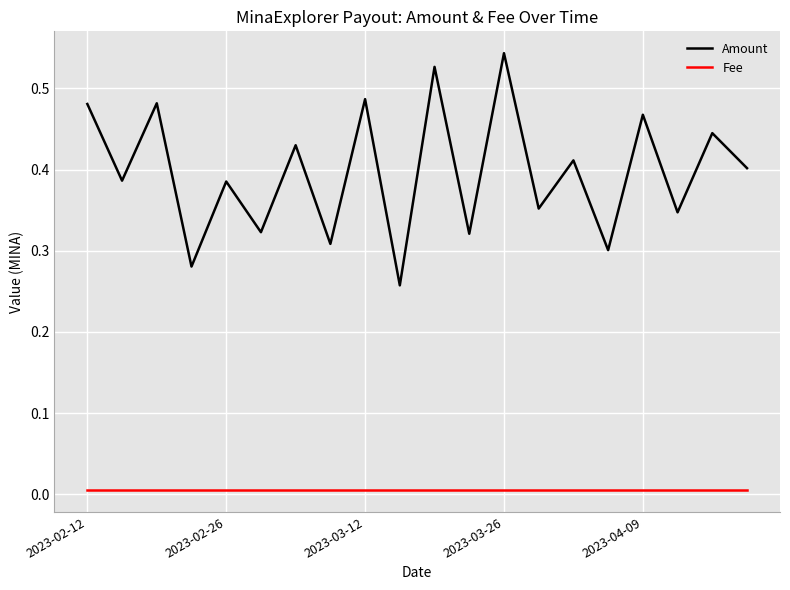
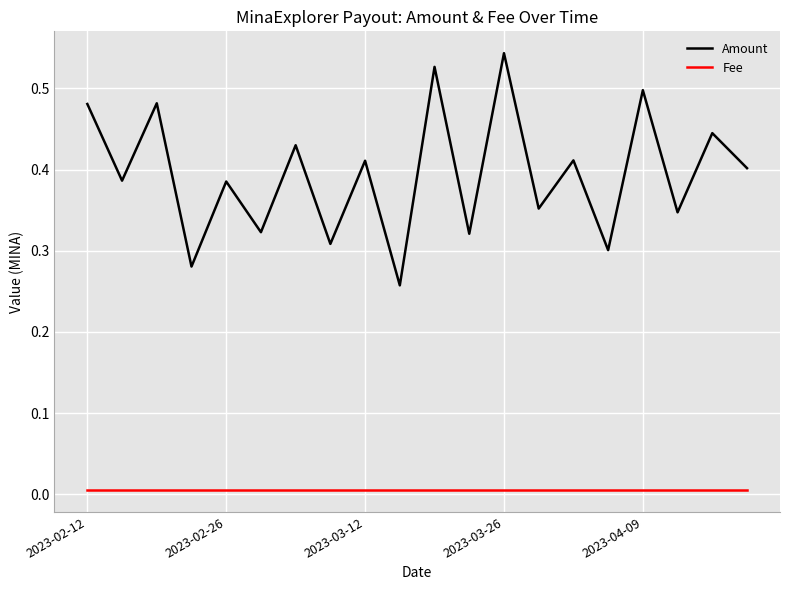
  {
    "Amount": {
      "2023-02-12": 0.48,
      "2023-02-26": 0.39,
-     "2023-03-12": 0.49,
+     "2023-03-12": 0.41,
      "2023-03-26": 0.54,
-     "2023-04-09": 0.47
+     "2023-04-09": 0.50
    },
    "Fee": {
      "2023-02-12": 0.01,
      "2023-02-26": 0.01,
      "2023-03-12": 0.01,
      "2023-03-26": 0.01,
      "2023-04-09": 0.01
    }
  }
